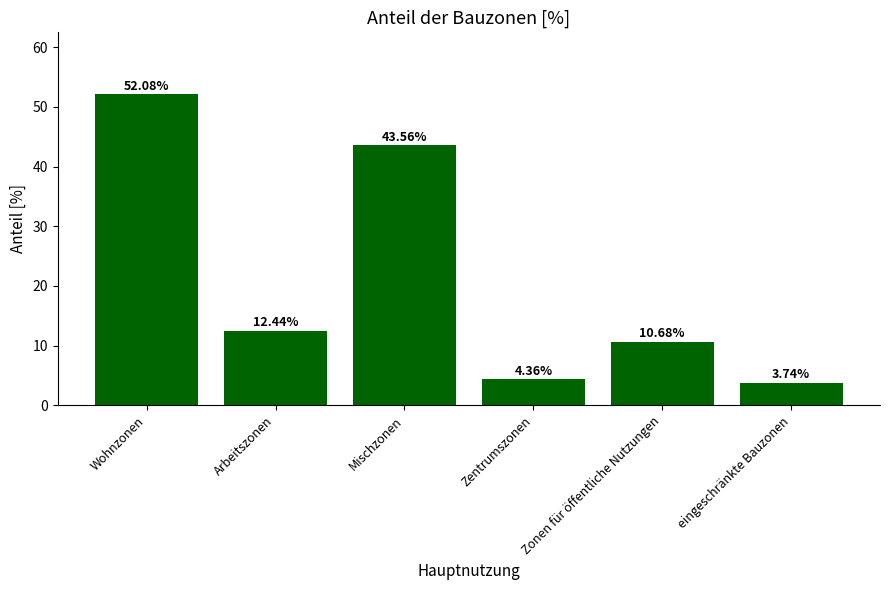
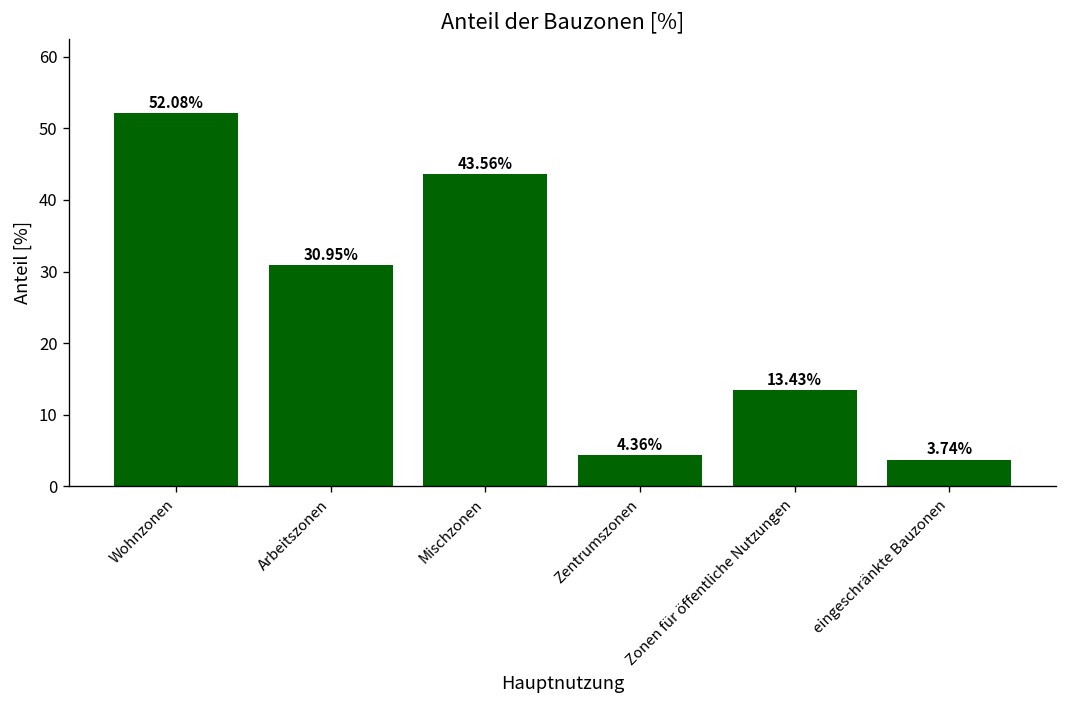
  {
    "Wohnzonen": "52.08%",
-   "Arbeitszonen": "12.44%",
+   "Arbeitszonen": "30.95%",
    "Mischzonen": "43.56%",
    "Zentrumszonen": "4.36%",
-   "Zonen für öffentliche Nutzungen": "10.68%",
+   "Zonen für öffentliche Nutzungen": "13.43%",
    "eingeschränkte Bauzonen": "3.74%"
  }
